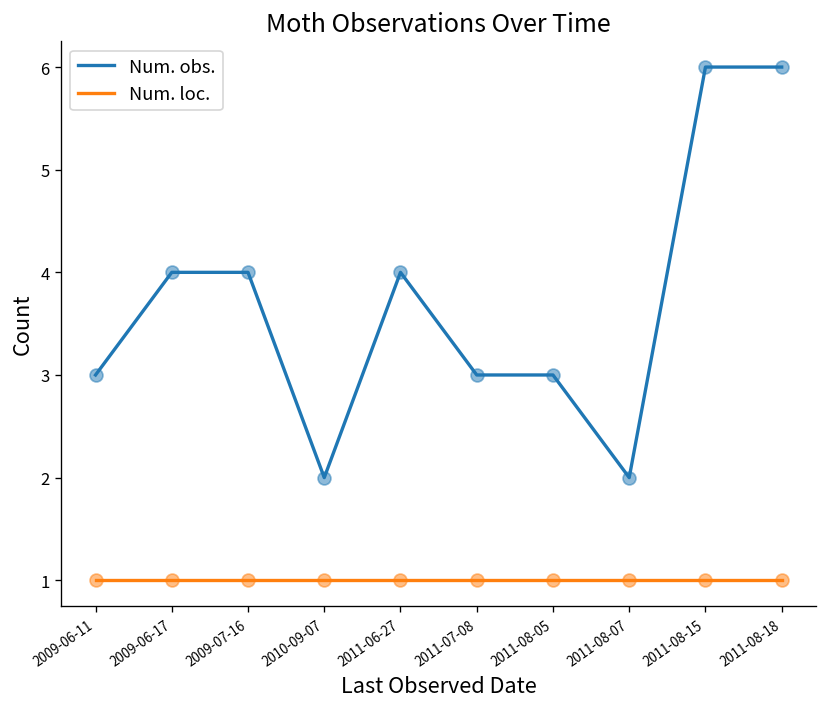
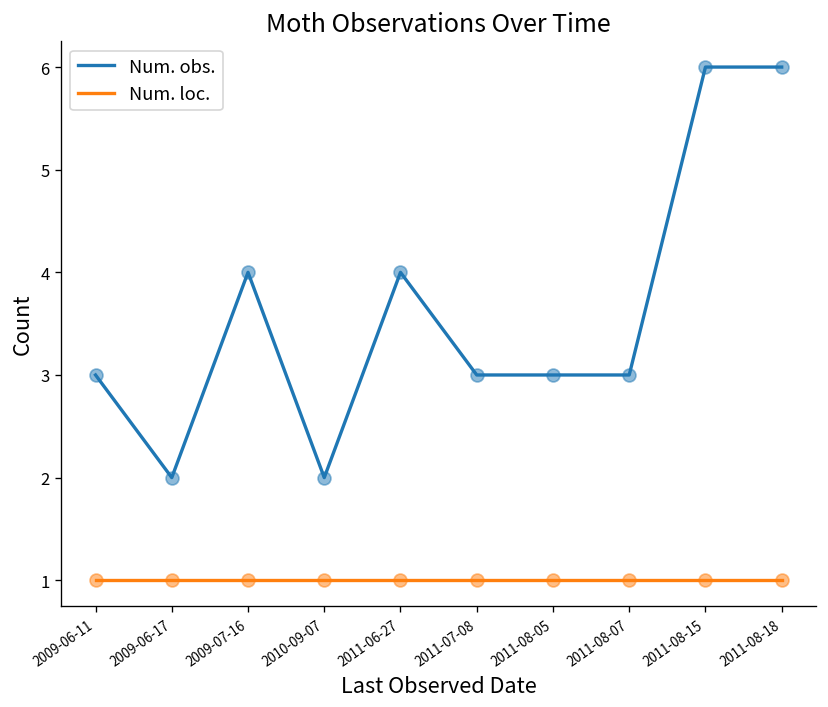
  {
    "Num. obs.": {
      "2009-06-11": 3,
-     "2009-06-17": 4,
+     "2009-06-17": 2,
      "2009-07-16": 4,
      "2010-09-07": 2,
      "2011-06-27": 4,
      "2011-07-08": 3,
      "2011-08-05": 3,
-     "2011-08-07": 2,
+     "2011-08-07": 3,
      "2011-08-15": 6,
      "2011-08-18": 6
    },
    "Num. loc.": {
      "2009-06-11": 1,
      "2009-06-17": 1,
      "2009-07-16": 1,
      "2010-09-07": 1,
      "2011-06-27": 1,
      "2011-07-08": 1,
      "2011-08-05": 1,
      "2011-08-07": 1,
      "2011-08-15": 1,
      "2011-08-18": 1
    }
  }
